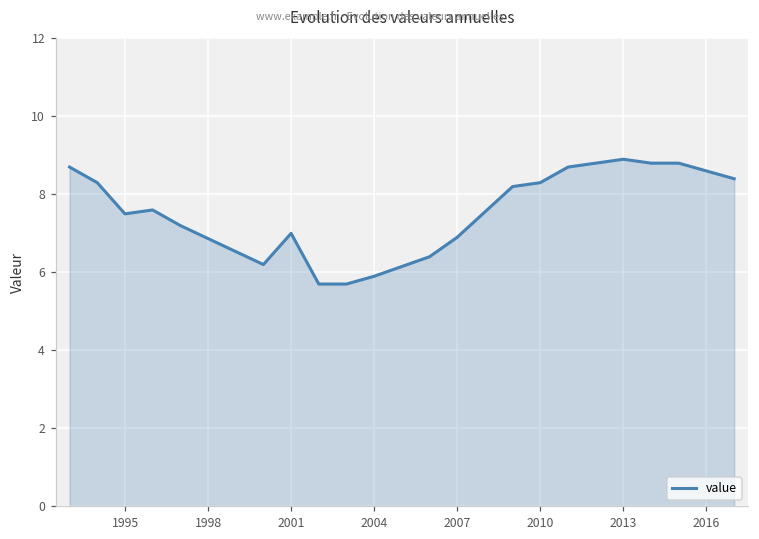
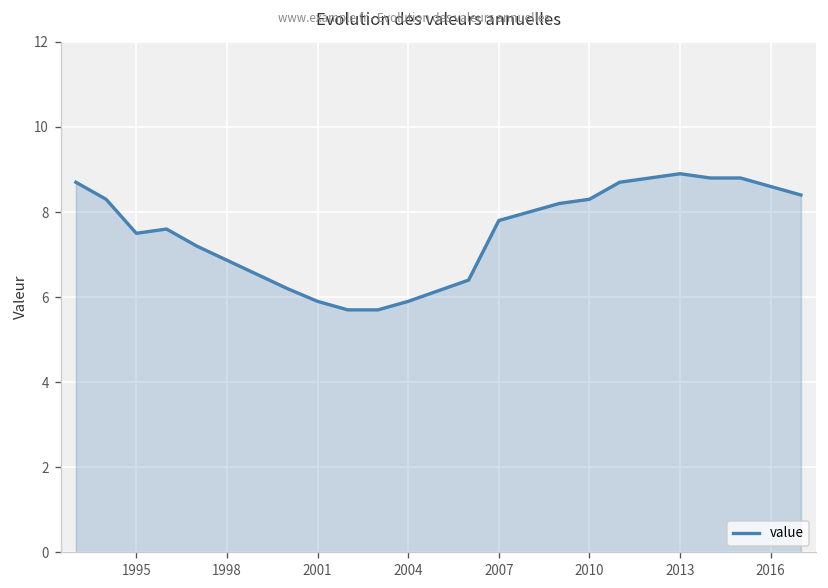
  {
    "1995": 7.5,
-   "2001": 7.0,
+   "2001": 5.9,
    "2004": 5.9,
-   "2007": 6.9,
+   "2007": 7.8,
    "2010": 8.3,
    "2013": 8.9,
    "2016": 8.6
  }
